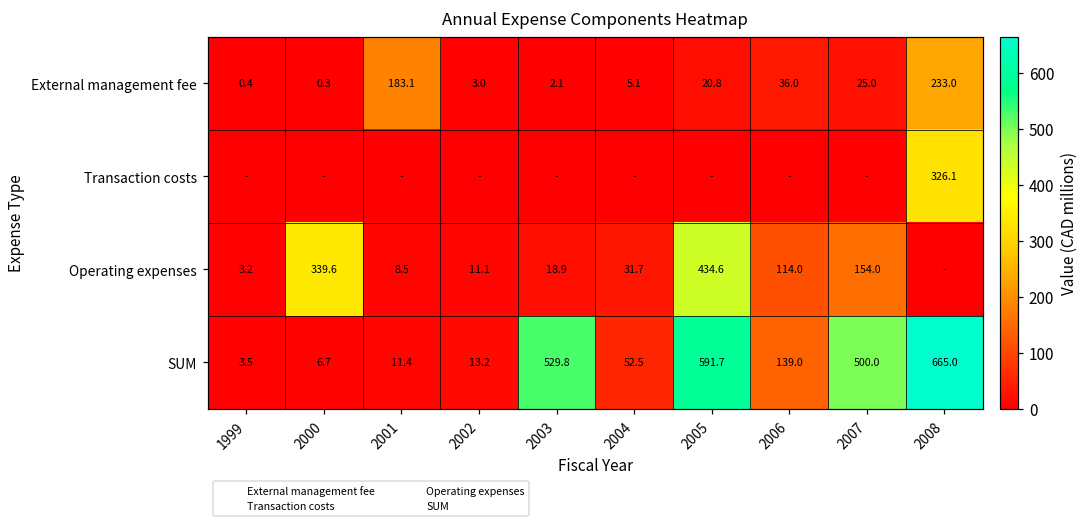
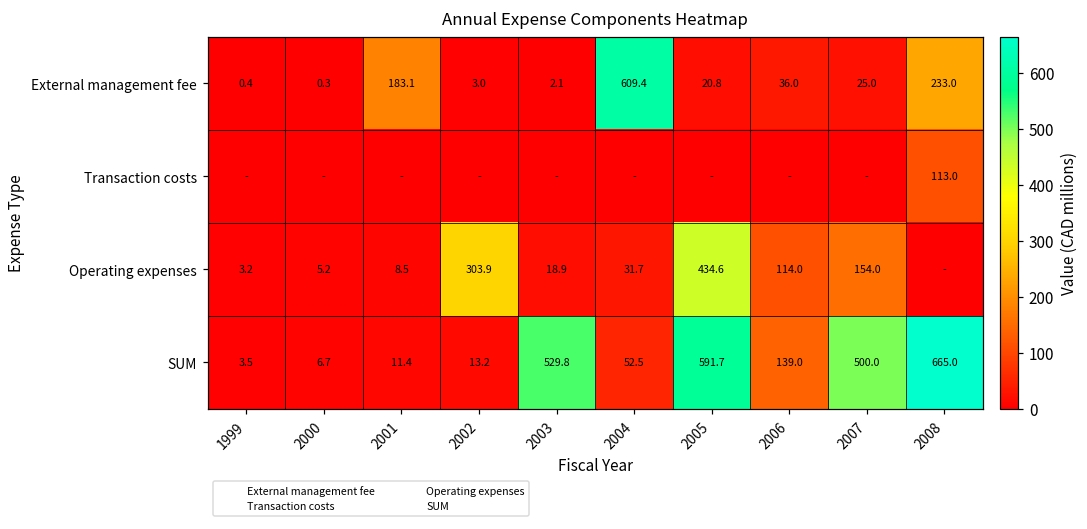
  {
    "External management fee": {
      "1999": 0.4,
      "2000": 0.3,
      "2001": 183.1,
      "2002": 3.0,
      "2003": 2.1,
-     "2004": 5.1,
+     "2004": 609.4,
      "2005": 20.8,
      "2006": 36.0,
      "2007": 25.0,
      "2008": 233.0
    },
    "Transaction costs": {
-     "2008": 326.1
+     "2008": 113.0
    },
    "Operating expenses": {
      "1999": 3.2,
-     "2000": 339.6,
+     "2000": 5.2,
      "2001": 8.5,
-     "2002": 11.1,
+     "2002": 303.9,
      "2003": 18.9,
      "2004": 31.7,
      "2005": 434.6,
      "2006": 114.0,
      "2007": 154.0
    },
    "SUM": {
      "1999": 3.5,
      "2000": 6.7,
      "2001": 11.4,
      "2002": 13.2,
      "2003": 529.8,
      "2004": 52.5,
      "2005": 591.7,
      "2006": 139.0,
      "2007": 500.0,
      "2008": 665.0
    }
  }
